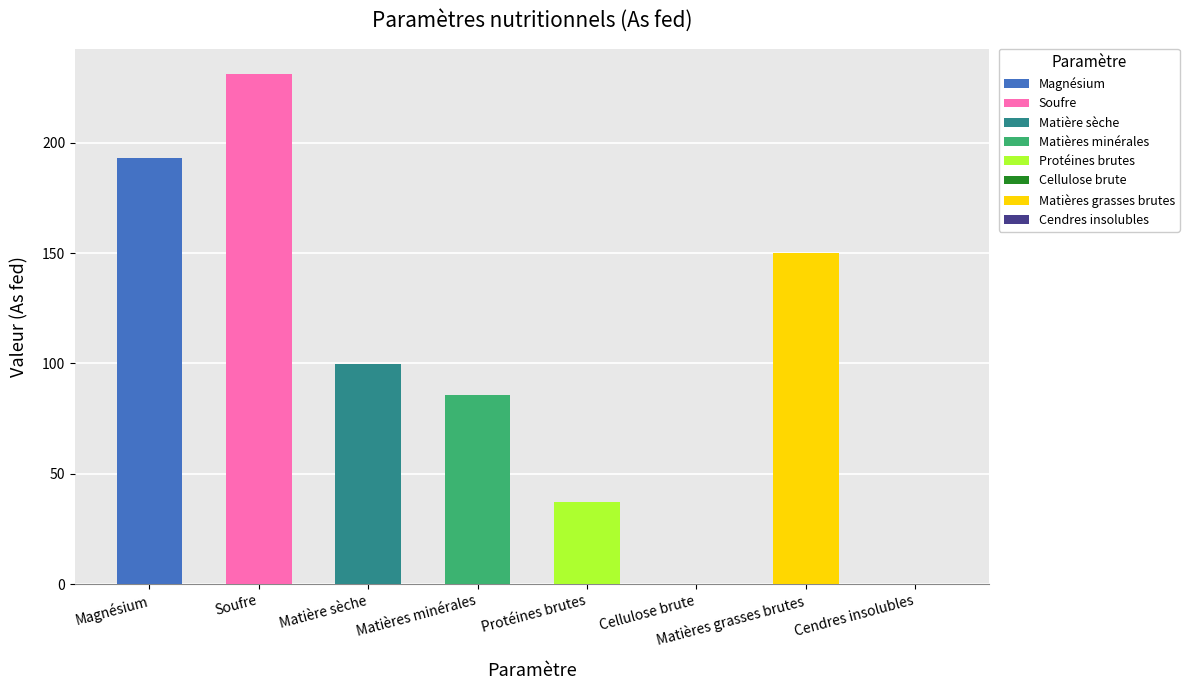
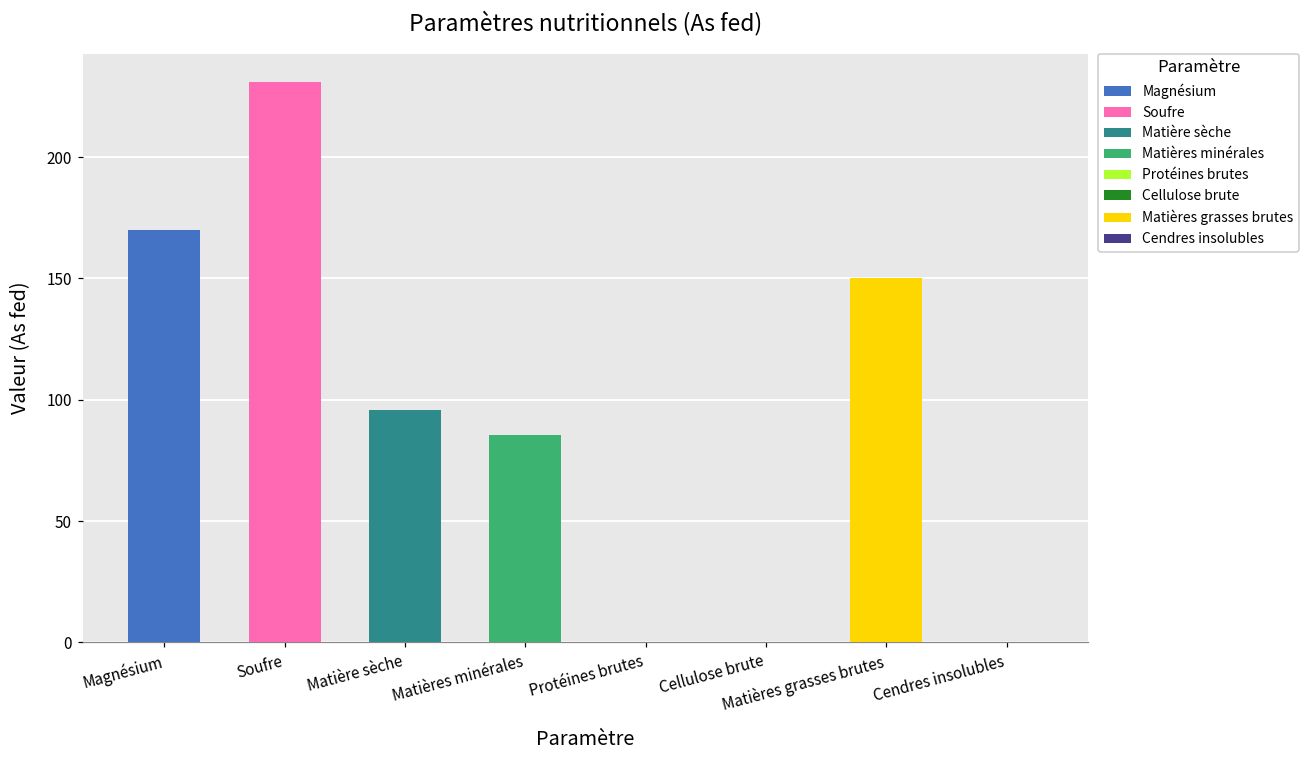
  {
-   "Magnésium": 193,
+   "Magnésium": 170,
    "Soufre": 231,
-   "Matière sèche": 100,
+   "Matière sèche": 96,
    "Matières minérales": 86,
-   "Protéines brutes": 37,
+   "Protéines brutes": 0,
    "Cellulose brute": 0,
    "Matières grasses brutes": 150,
    "Cendres insolubles": 0
  }
